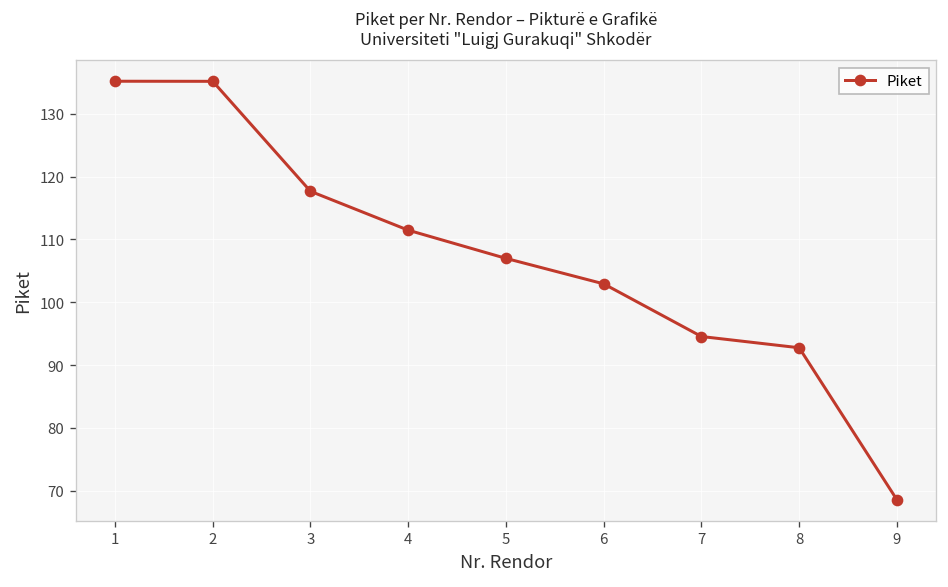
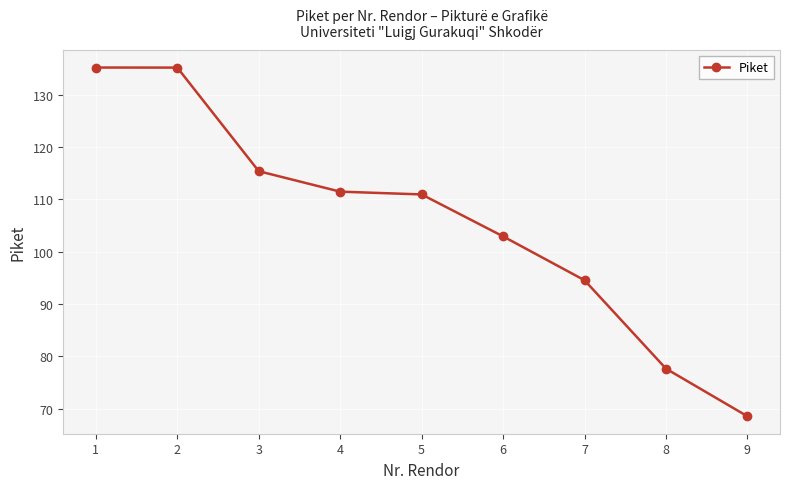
  {
    "1": 135,
    "2": 135,
-   "3": 118,
+   "3": 115,
    "4": 111,
-   "5": 107,
+   "5": 111,
    "6": 103,
    "7": 95,
-   "8": 93,
+   "8": 78,
    "9": 69
  }
